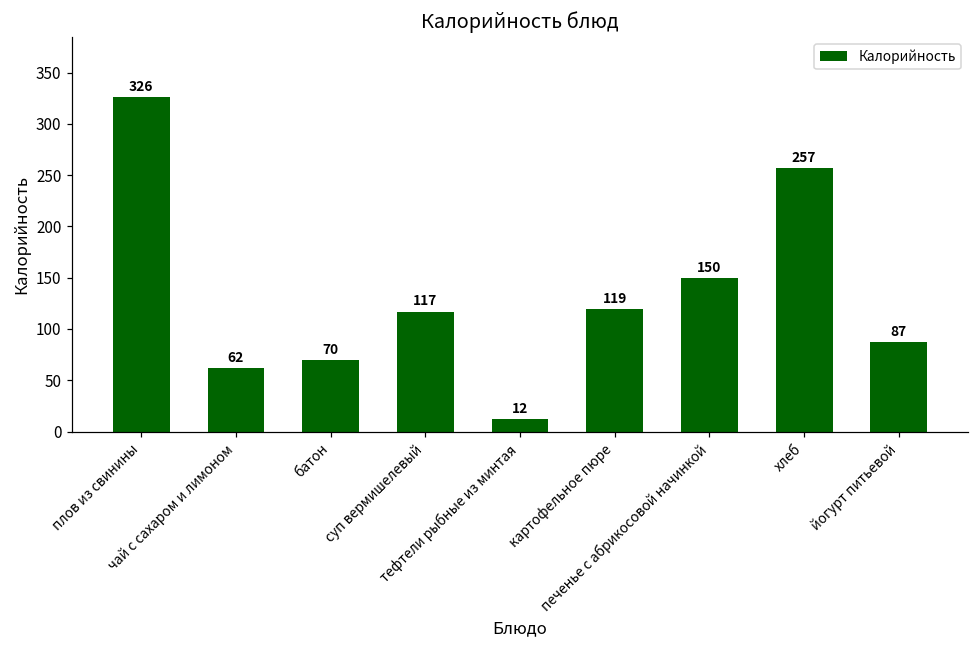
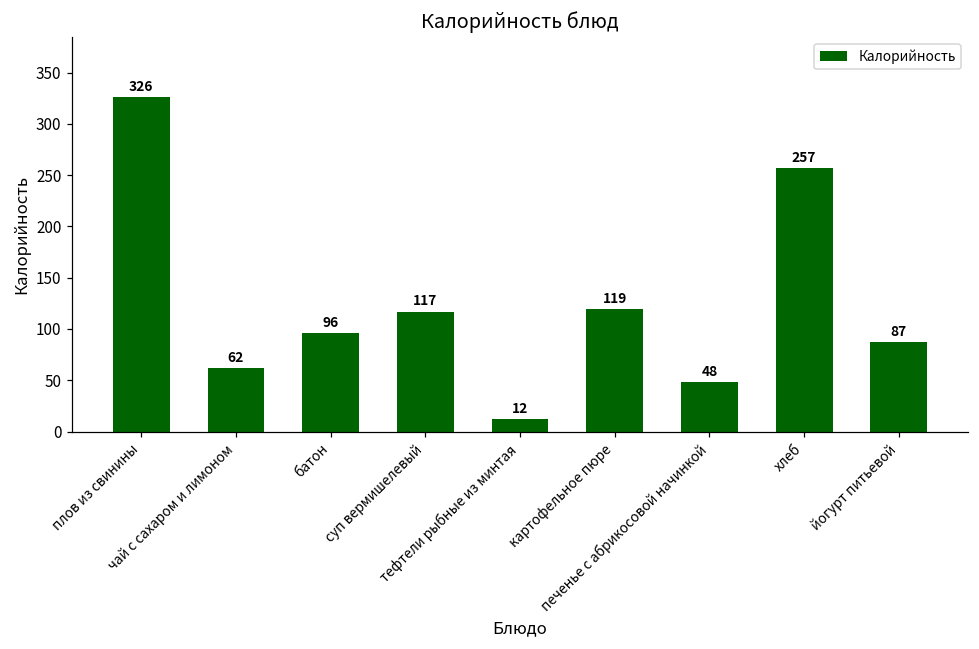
  {
    "плов из свинины": 326,
    "чай с сахаром и лимоном": 62,
-   "батон": 70,
+   "батон": 96,
    "суп вермишелевый": 117,
    "тефтели рыбные из минтая": 12,
    "картофельное пюре": 119,
-   "печенье с абрикосовой начинкой": 150,
+   "печенье с абрикосовой начинкой": 48,
    "хлеб": 257,
    "йогурт питьевой": 87
  }
